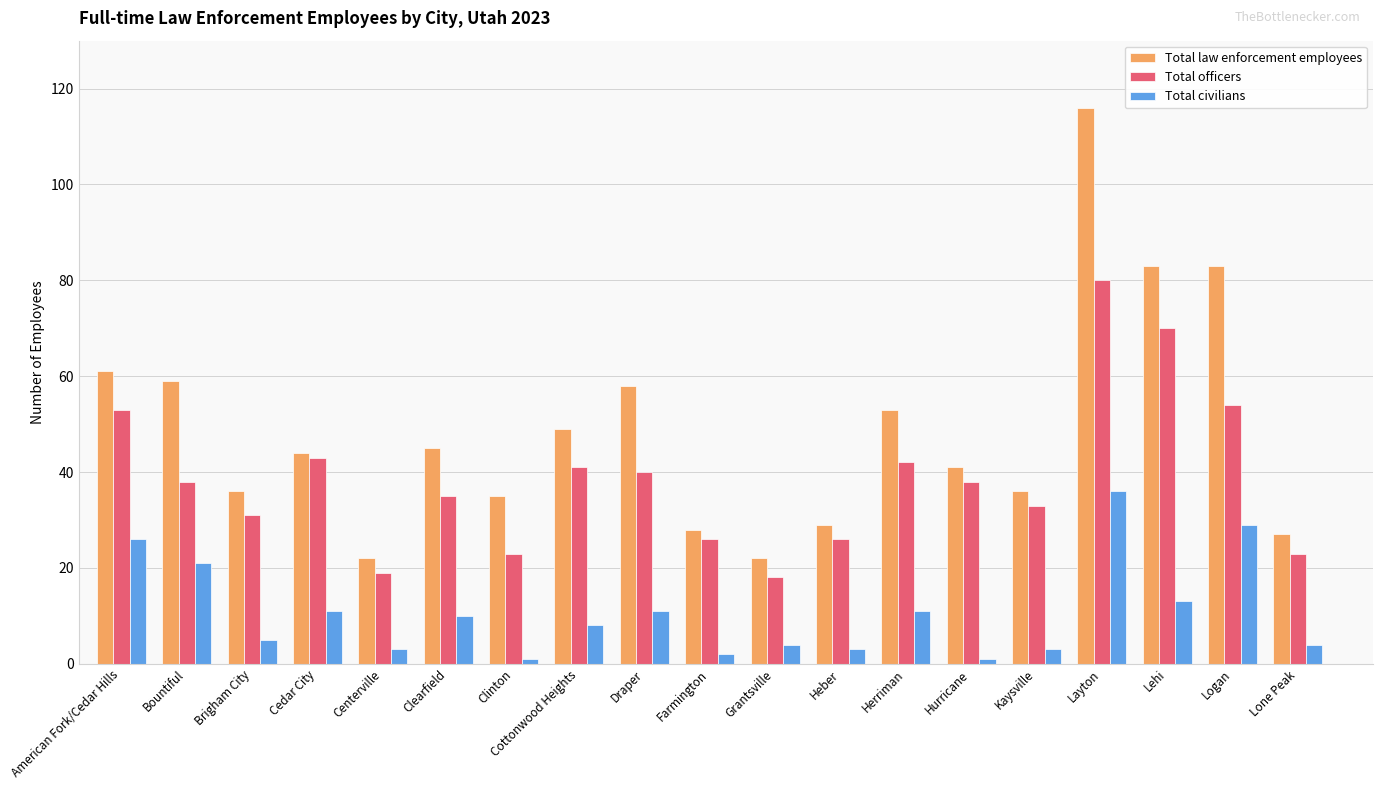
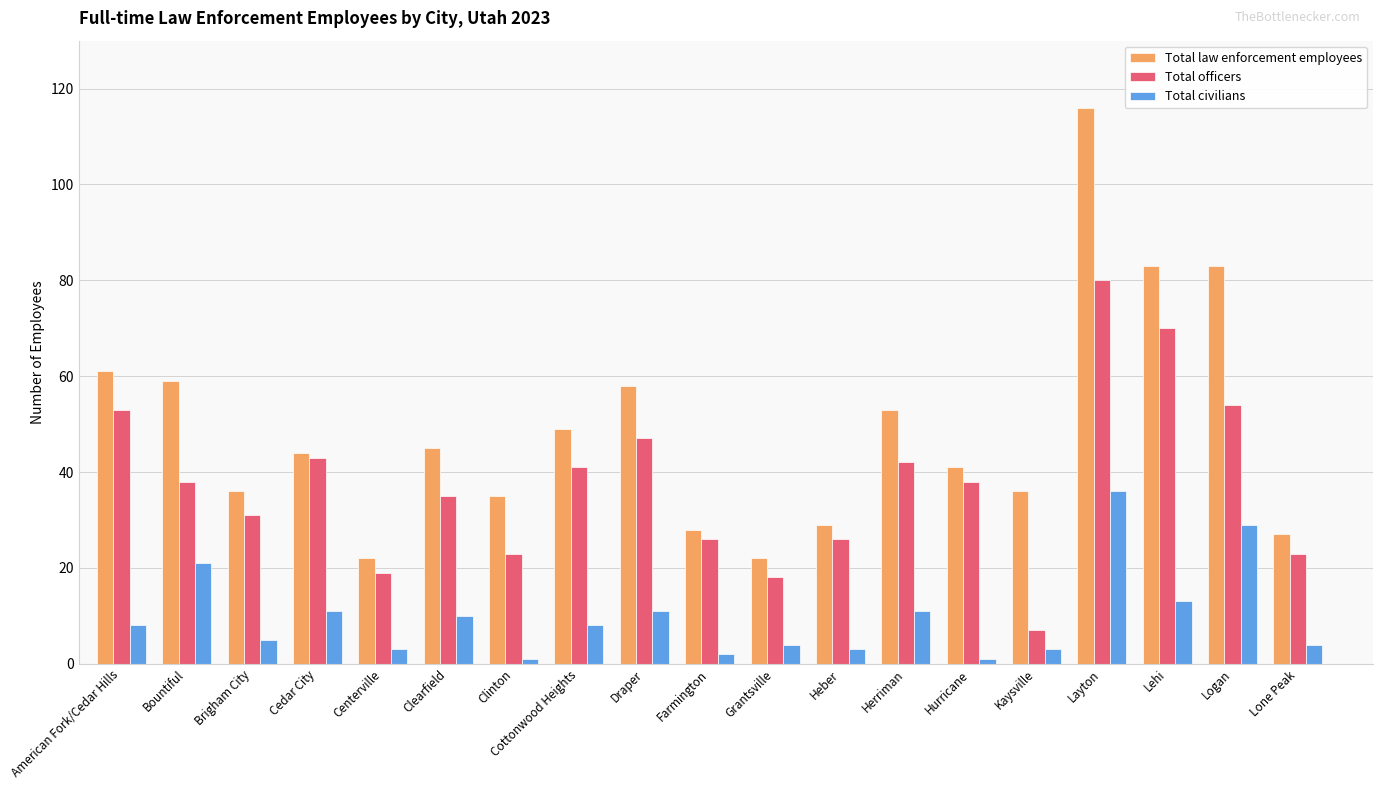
  {
    "Total law enforcement employees": {
      "American Fork/Cedar Hills": 61,
      "Bountiful": 59,
      "Brigham City": 36,
      "Cedar City": 44,
      "Centerville": 22,
      "Clearfield": 45,
      "Clinton": 35,
      "Cottonwood Heights": 49,
      "Draper": 58,
      "Farmington": 28,
      "Grantsville": 22,
      "Heber": 29,
      "Herriman": 53,
      "Hurricane": 41,
      "Kaysville": 36,
      "Layton": 116,
      "Lehi": 83,
      "Logan": 83,
      "Lone Peak": 27
    },
    "Total officers": {
      "American Fork/Cedar Hills": 53,
      "Bountiful": 38,
      "Brigham City": 31,
      "Cedar City": 43,
      "Centerville": 19,
      "Clearfield": 35,
      "Clinton": 23,
      "Cottonwood Heights": 41,
-     "Draper": 40,
+     "Draper": 47,
      "Farmington": 26,
      "Grantsville": 18,
      "Heber": 26,
      "Herriman": 42,
      "Hurricane": 38,
-     "Kaysville": 33,
+     "Kaysville": 7,
      "Layton": 80,
      "Lehi": 70,
      "Logan": 54,
      "Lone Peak": 23
    },
    "Total civilians": {
-     "American Fork/Cedar Hills": 26,
+     "American Fork/Cedar Hills": 8,
      "Bountiful": 21,
      "Brigham City": 5,
      "Cedar City": 11,
      "Centerville": 3,
      "Clearfield": 10,
      "Clinton": 1,
      "Cottonwood Heights": 8,
      "Draper": 11,
      "Farmington": 2,
      "Grantsville": 4,
      "Heber": 3,
      "Herriman": 11,
      "Hurricane": 1,
      "Kaysville": 3,
      "Layton": 36,
      "Lehi": 13,
      "Logan": 29,
      "Lone Peak": 4
    }
  }
